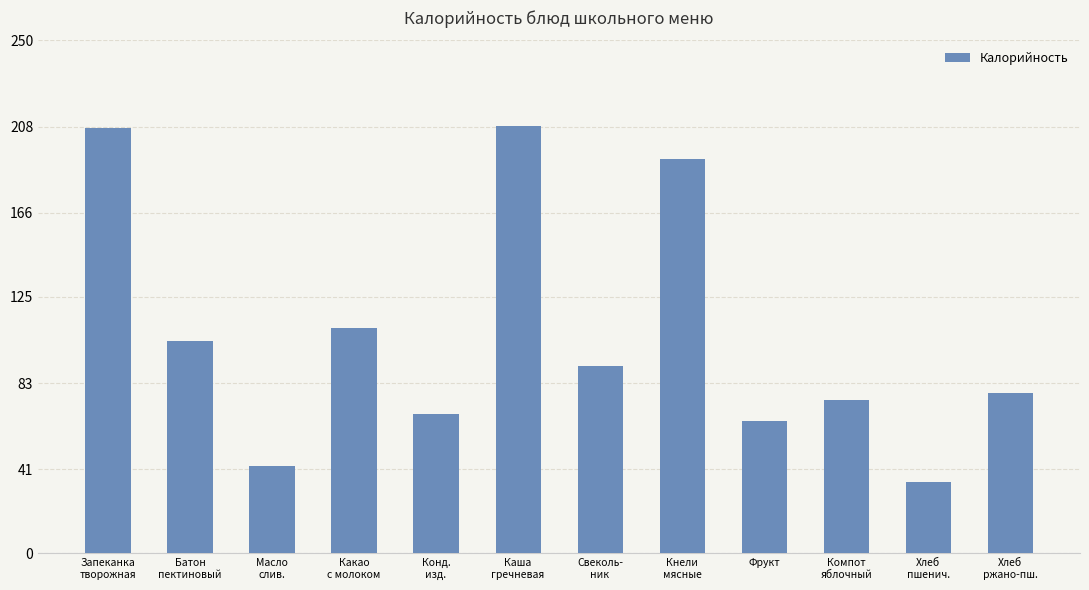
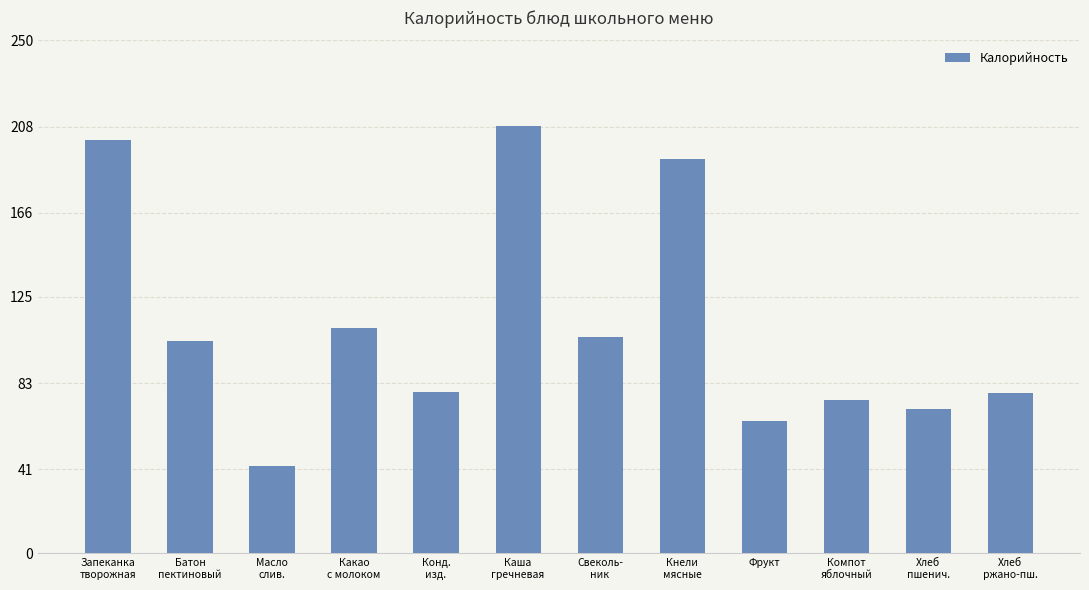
  {
-   "Запеканка творожная": 207,
+   "Запеканка творожная": 201,
    "Батон пектиновый": 103,
    "Масло слив.": 43,
    "Какао с молоком": 110,
-   "Конд. изд.": 68,
+   "Конд. изд.": 79,
    "Каша гречневая": 208,
-   "Свеколь- ник": 91,
+   "Свеколь- ник": 106,
    "Кнели мясные": 192,
    "Фрукт": 65,
    "Компот яблочный": 75,
-   "Хлеб пшенич.": 35,
+   "Хлеб пшенич.": 70,
    "Хлеб ржано-пш.": 78
  }
